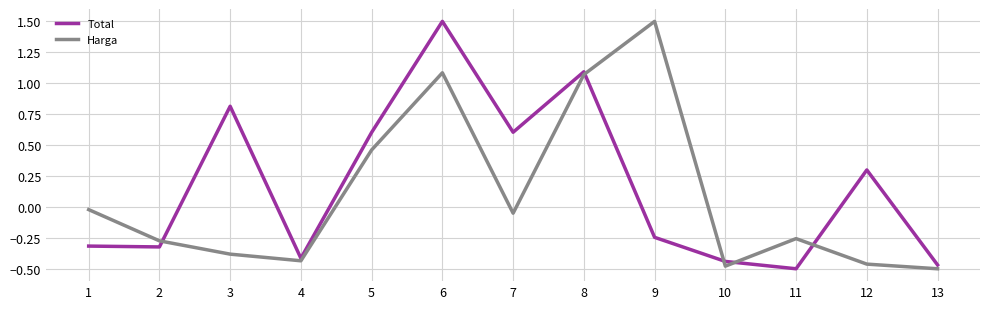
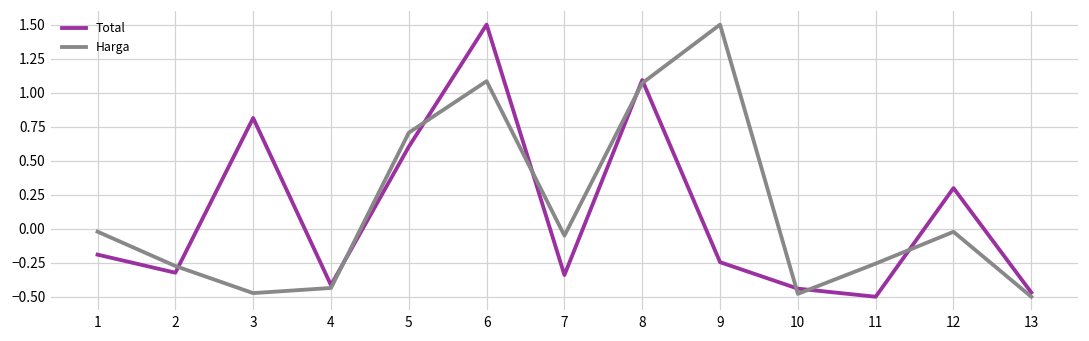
  {
    "Total": {
-     "1": -0.32,
+     "1": -0.19,
      "2": -0.32,
      "3": 0.81,
      "5": 0.60,
      "6": 1.50,
-     "7": 0.60,
+     "7": -0.34,
      "8": 1.09,
      "9": -0.25,
      "10": -0.44,
      "11": -0.50,
      "12": 0.30,
      "13": -0.47
    },
    "Harga": {
      "1": -0.02,
      "2": -0.27,
-     "3": -0.38,
-     "5": 0.46,
+     "3": -0.47,
+     "5": 0.71,
      "6": 1.08,
      "7": -0.05,
      "8": 1.07,
      "9": 1.50,
      "10": -0.48,
      "11": -0.26,
-     "12": -0.46,
+     "12": -0.02,
      "13": -0.50
    }
  }
